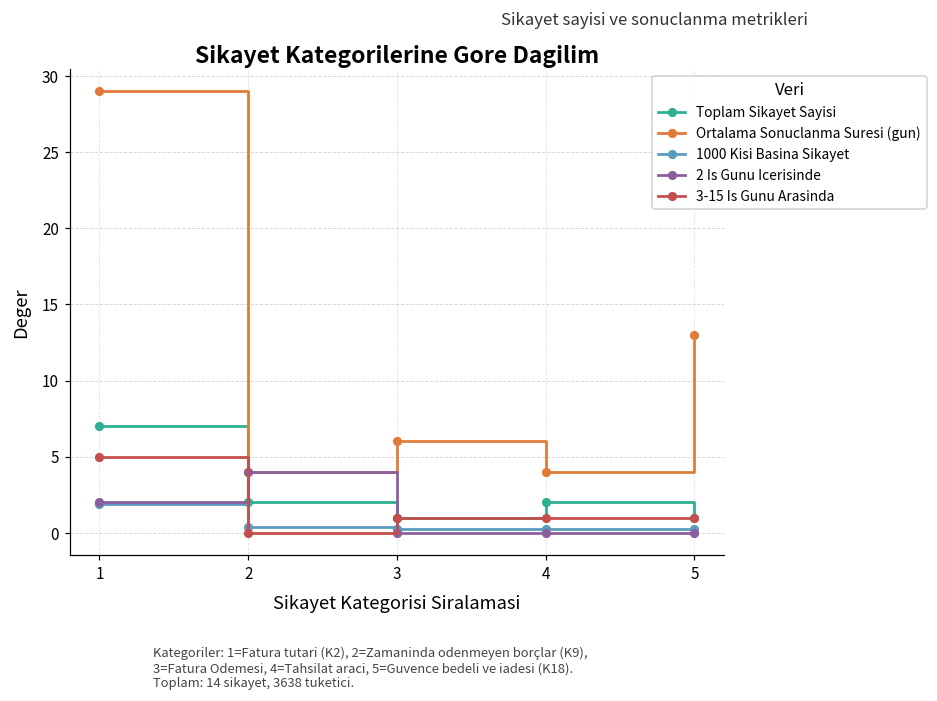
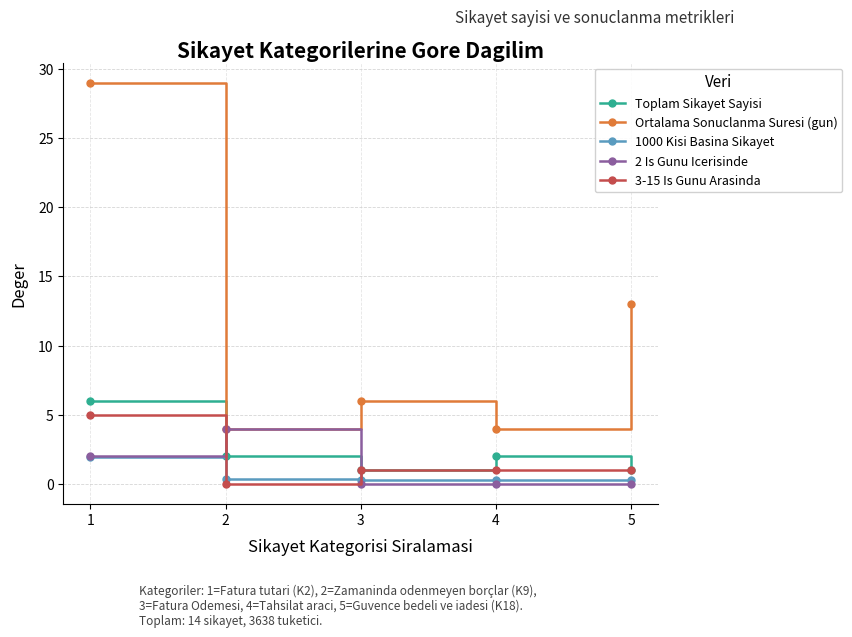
  {
    "Toplam Sikayet Sayisi": {
-     "1": 7,
+     "1": 6,
      "2": 2,
      "4": 2
    },
    "1000 Kisi Basina Sikayet": {
      "2": 0.4,
      "3": 0.3,
      "4": 0.3,
      "5": 0.3
    },
    "2 Is Gunu Icerisinde": {
      "3": 0,
      "4": 0,
      "5": 0
    }
  }
